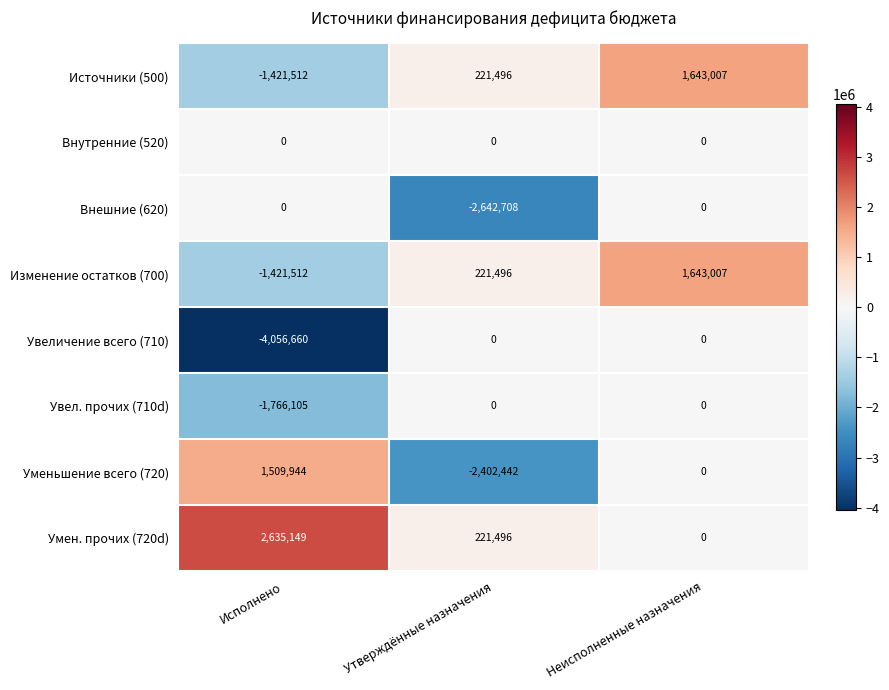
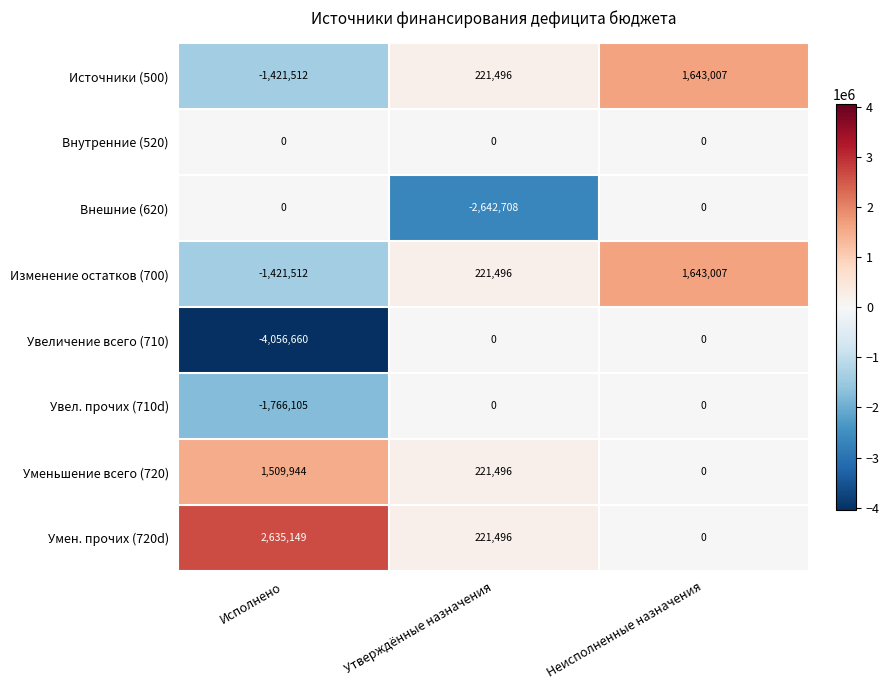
  {
    "Источники (500)": {
      "Исполнено": "-1,421,512",
      "Утверждённые назначения": "221,496",
      "Неисполненные назначения": "1,643,007"
    },
    "Внутренние (520)": {
      "Исполнено": "0",
      "Утверждённые назначения": "0",
      "Неисполненные назначения": "0"
    },
    "Внешние (620)": {
      "Исполнено": "0",
      "Утверждённые назначения": "-2,642,708",
      "Неисполненные назначения": "0"
    },
    "Изменение остатков (700)": {
      "Исполнено": "-1,421,512",
      "Утверждённые назначения": "221,496",
      "Неисполненные назначения": "1,643,007"
    },
    "Увеличение всего (710)": {
      "Исполнено": "-4,056,660",
      "Утверждённые назначения": "0",
      "Неисполненные назначения": "0"
    },
    "Увел. прочих (710d)": {
      "Исполнено": "-1,766,105",
      "Утверждённые назначения": "0",
      "Неисполненные назначения": "0"
    },
    "Уменьшение всего (720)": {
      "Исполнено": "1,509,944",
-     "Утверждённые назначения": "-2,402,442",
+     "Утверждённые назначения": "221,496",
      "Неисполненные назначения": "0"
    },
    "Умен. прочих (720d)": {
      "Исполнено": "2,635,149",
      "Утверждённые назначения": "221,496",
      "Неисполненные назначения": "0"
    }
  }
